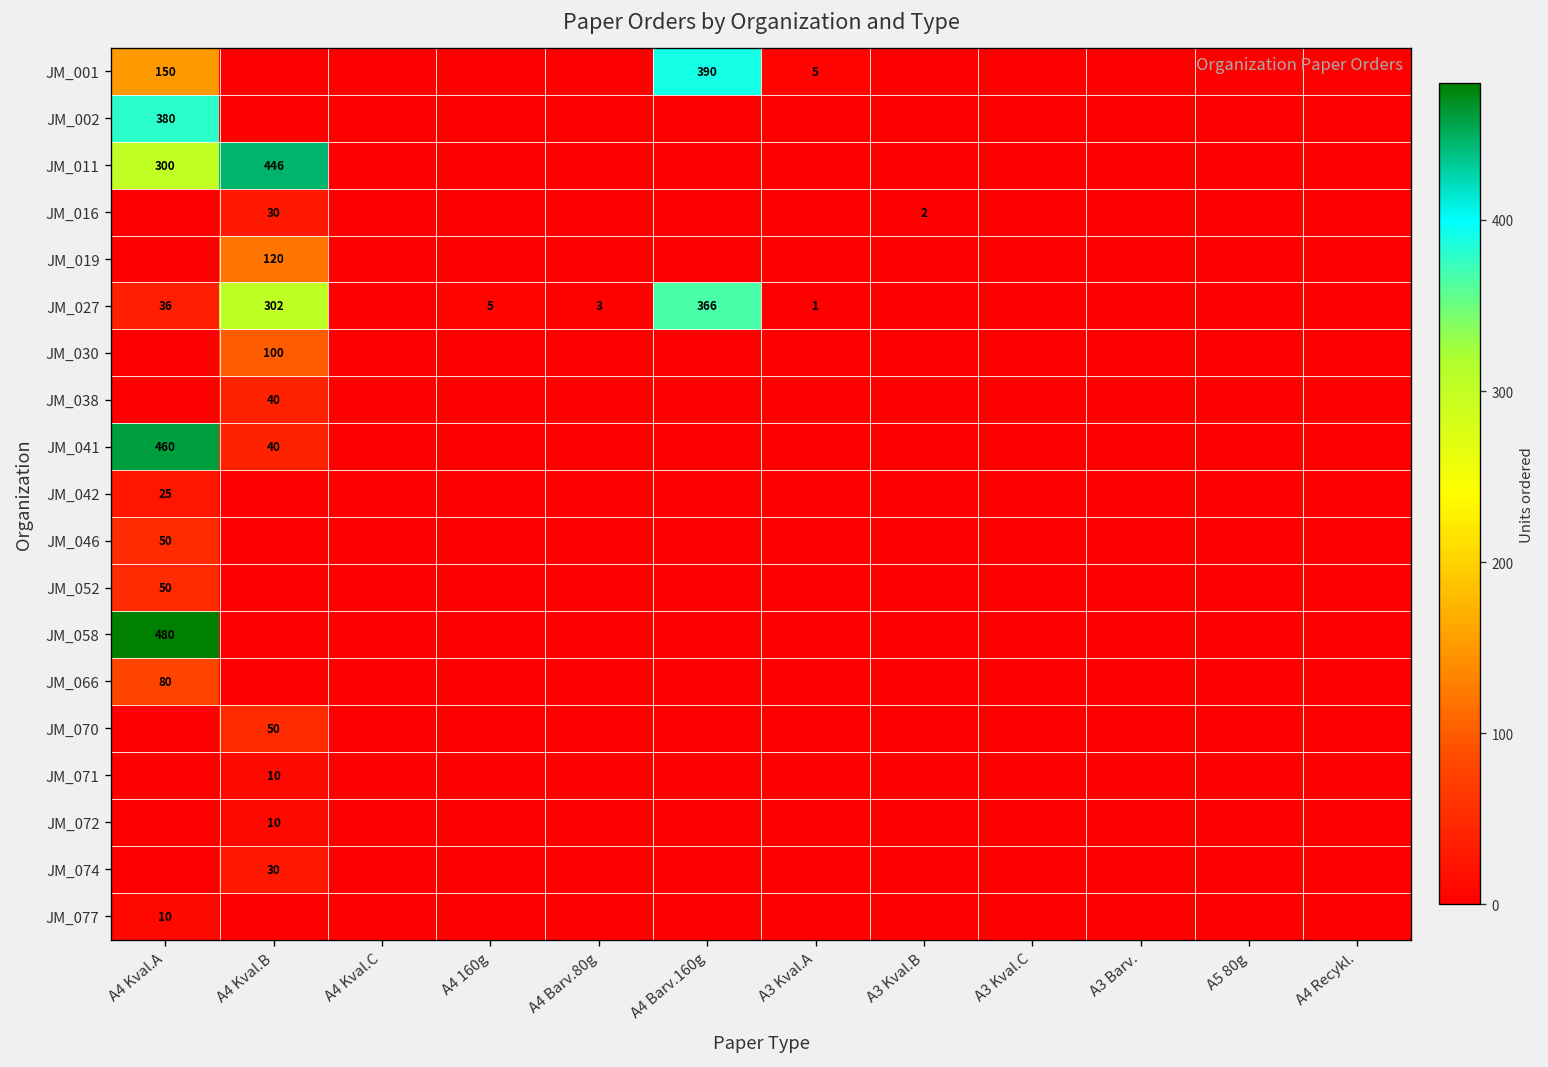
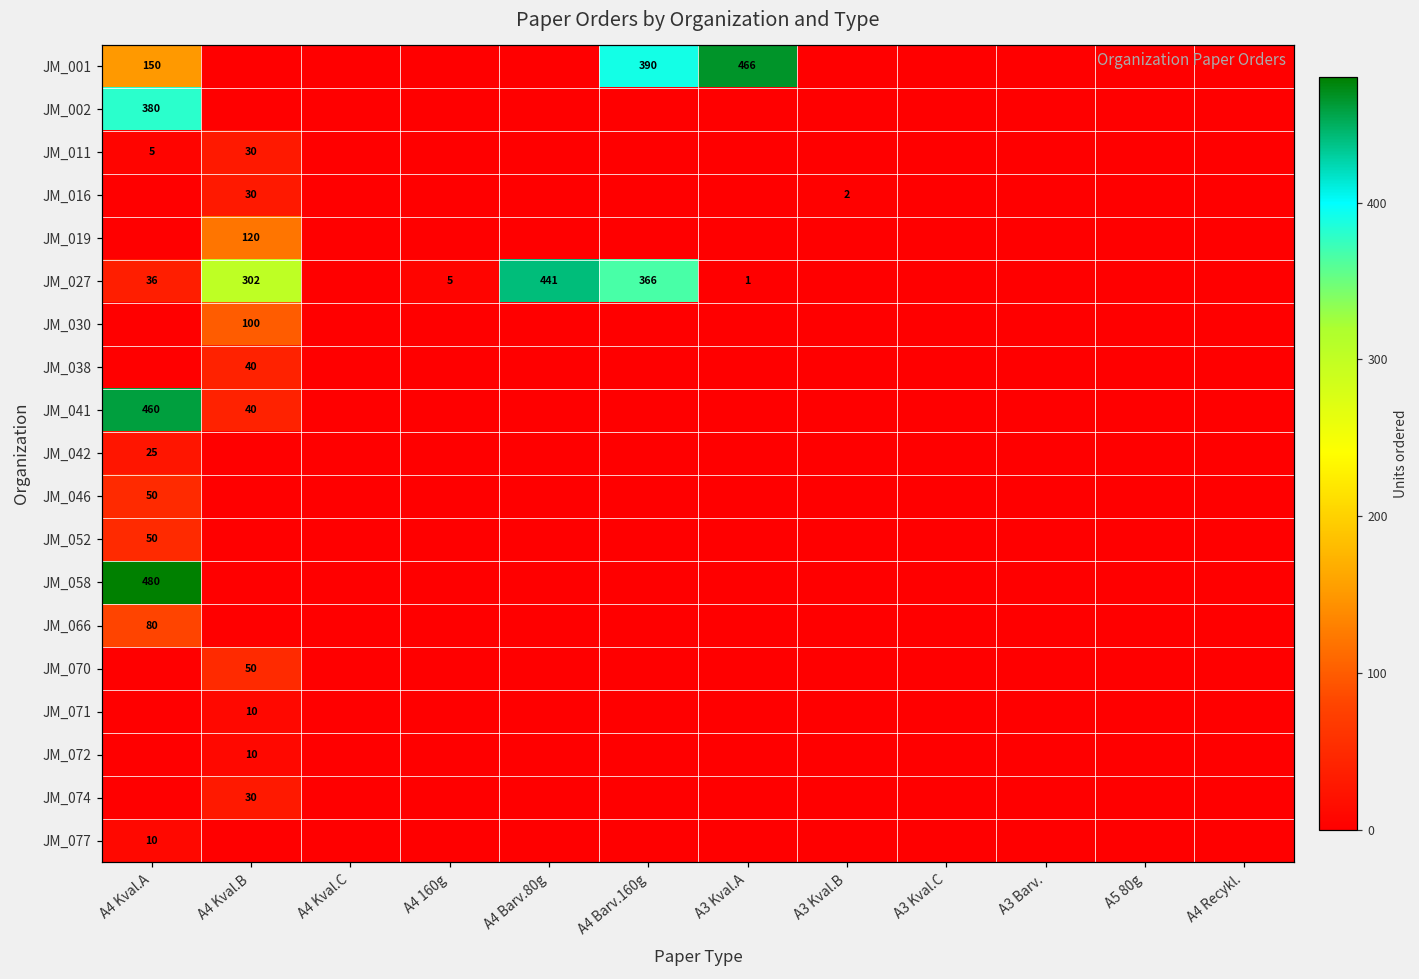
  {
    "JM_001": {
      "A4 Kval.A": 150,
      "A4 Barv.160g": 390,
-     "A3 Kval.A": 5
+     "A3 Kval.A": 466
    },
    "JM_002": {
      "A4 Kval.A": 380
    },
    "JM_011": {
-     "A4 Kval.A": 300,
-     "A4 Kval.B": 446
+     "A4 Kval.A": 5,
+     "A4 Kval.B": 30
    },
    "JM_016": {
      "A4 Kval.B": 30,
      "A3 Kval.B": 2
    },
    "JM_019": {
      "A4 Kval.B": 120
    },
    "JM_027": {
      "A4 Kval.A": 36,
      "A4 Kval.B": 302,
      "A4 160g": 5,
-     "A4 Barv.80g": 3,
+     "A4 Barv.80g": 441,
      "A4 Barv.160g": 366,
      "A3 Kval.A": 1
    },
    "JM_030": {
      "A4 Kval.B": 100
    },
    "JM_038": {
      "A4 Kval.B": 40
    },
    "JM_041": {
      "A4 Kval.A": 460,
      "A4 Kval.B": 40
    },
    "JM_042": {
      "A4 Kval.A": 25
    },
    "JM_046": {
      "A4 Kval.A": 50
    },
    "JM_052": {
      "A4 Kval.A": 50
    },
    "JM_058": {
      "A4 Kval.A": 480
    },
    "JM_066": {
      "A4 Kval.A": 80
    },
    "JM_070": {
      "A4 Kval.B": 50
    },
    "JM_071": {
      "A4 Kval.B": 10
    },
    "JM_072": {
      "A4 Kval.B": 10
    },
    "JM_074": {
      "A4 Kval.B": 30
    },
    "JM_077": {
      "A4 Kval.A": 10
    }
  }
